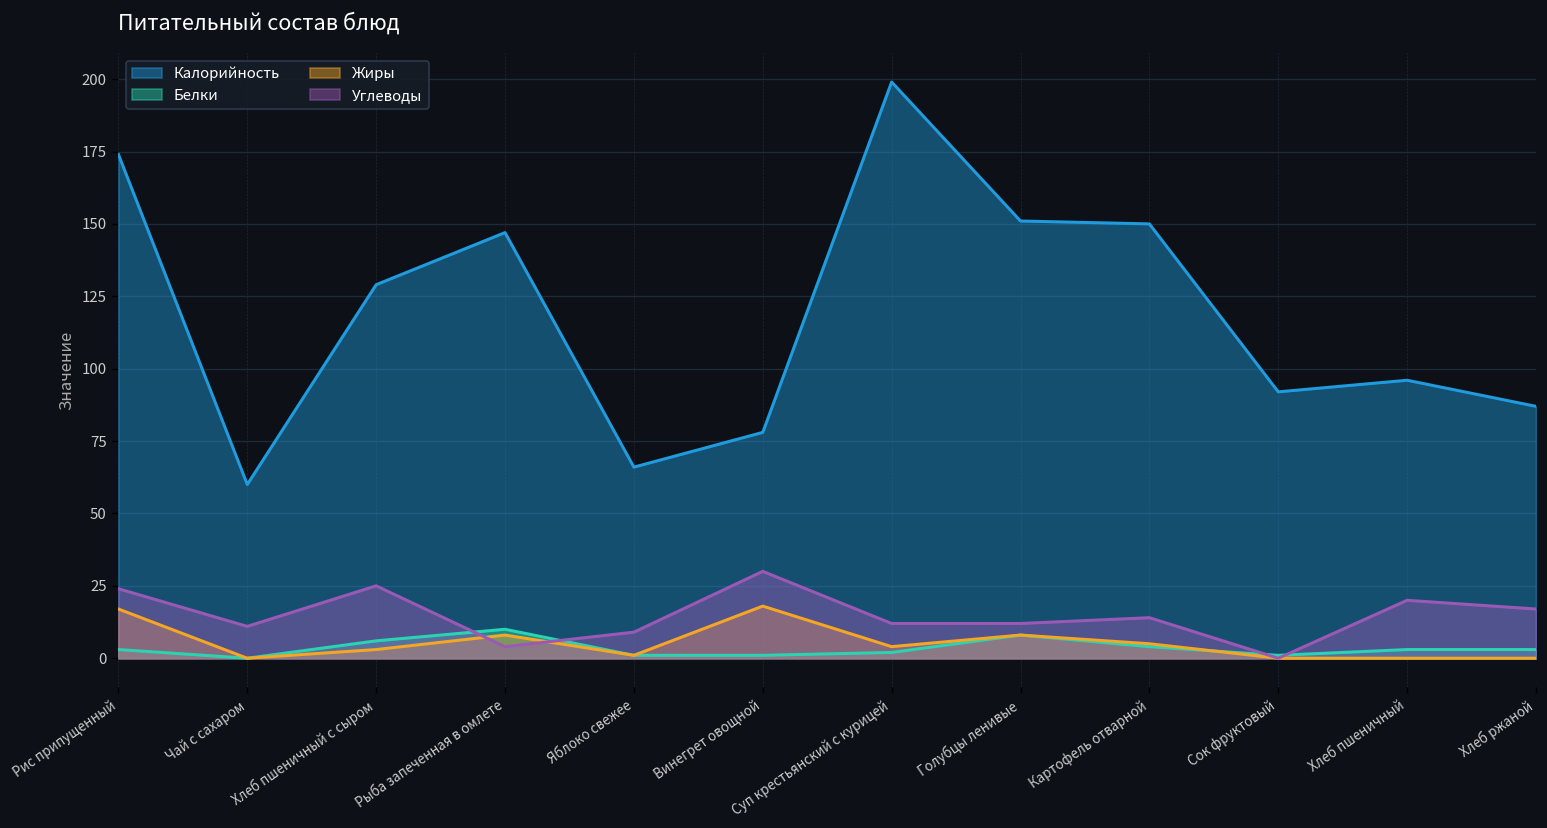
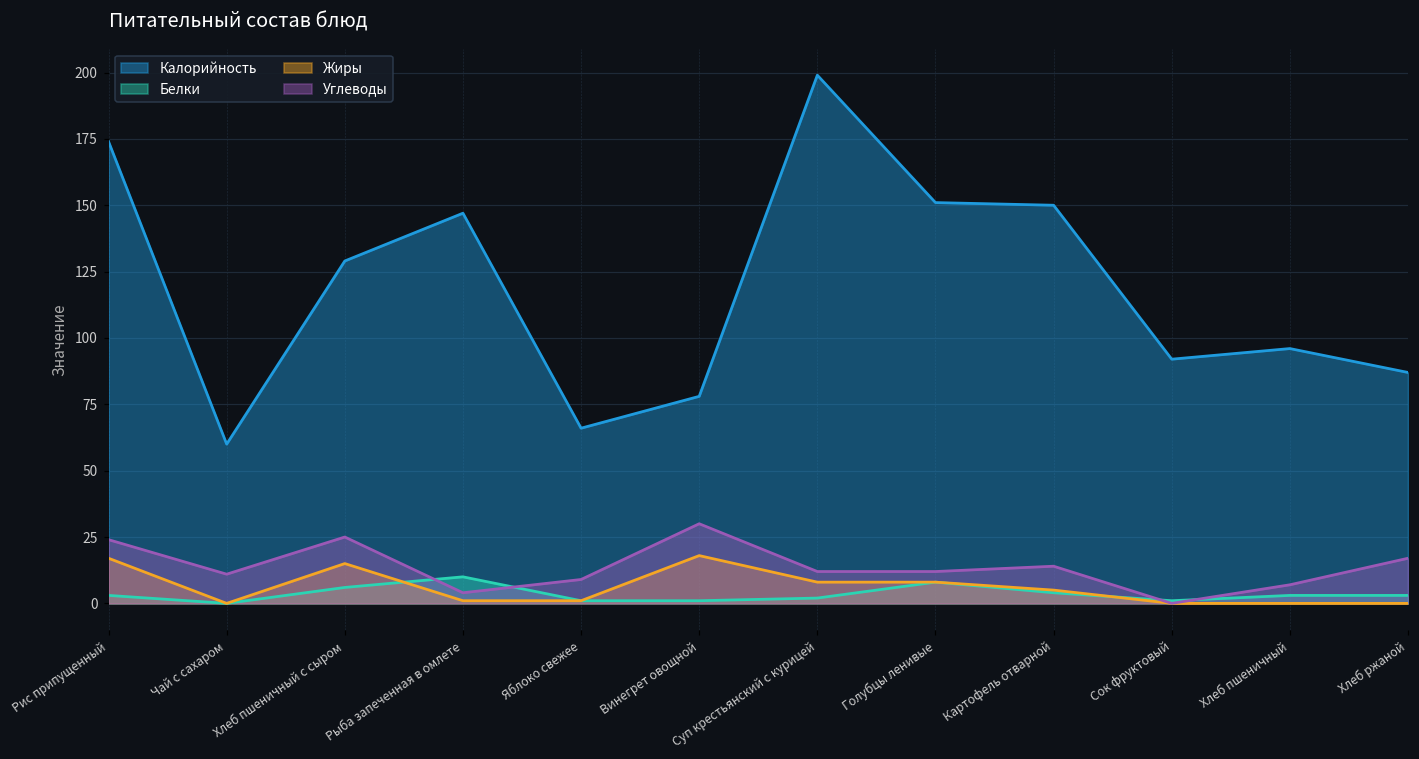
  {
    "Жиры": {
      "Рис припущенный": 17,
-     "Хлеб пшеничный с сыром": 3,
-     "Рыба запеченная в омлете": 8,
+     "Хлеб пшеничный с сыром": 15,
+     "Рыба запеченная в омлете": 1,
      "Винегрет овощной": 18,
-     "Суп крестьянский с курицей": 4,
+     "Суп крестьянский с курицей": 8,
      "Хлеб пшеничный": 0,
      "Хлеб ржаной": 0
    },
    "Углеводы": {
      "Рис припущенный": 24,
      "Чай с сахаром": 11,
      "Хлеб пшеничный с сыром": 25,
      "Рыба запеченная в омлете": 4,
      "Яблоко свежее": 9,
      "Винегрет овощной": 30,
      "Суп крестьянский с курицей": 12,
      "Голубцы ленивые": 12,
      "Картофель отварной": 14,
-     "Хлеб пшеничный": 20,
+     "Хлеб пшеничный": 7,
      "Хлеб ржаной": 17
    }
  }
